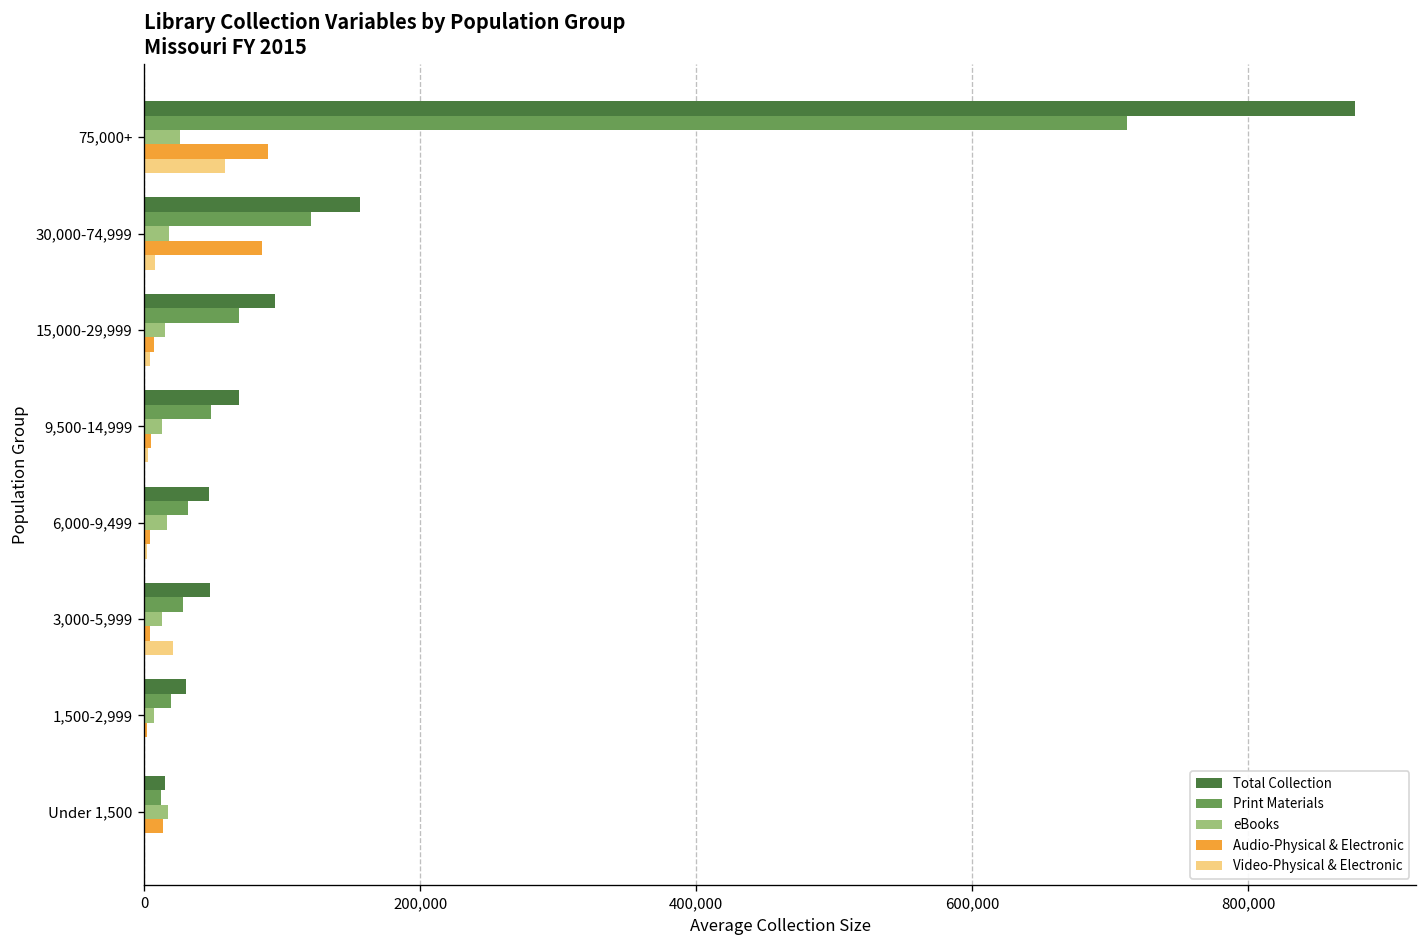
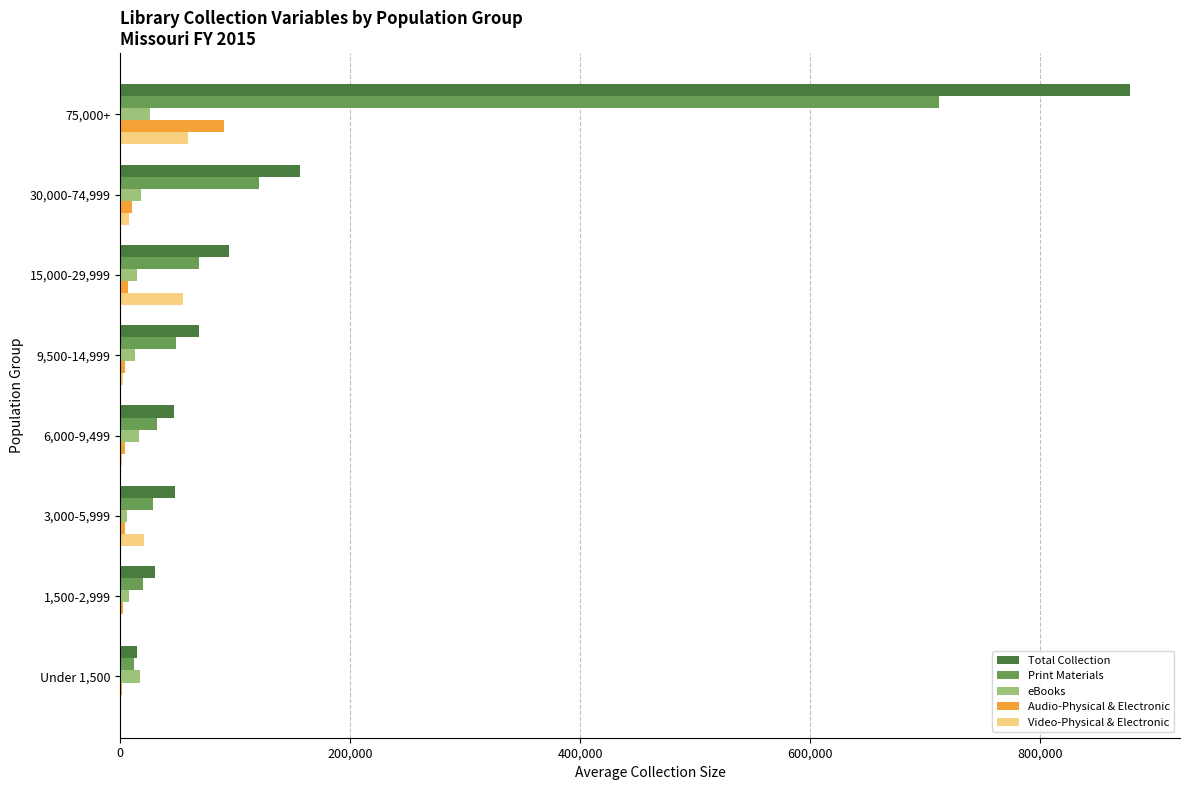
  {
    "eBooks": {
      "75,000+": "26,000",
      "30,000-74,999": "18,000",
      "15,000-29,999": "15,000",
      "9,500-14,999": "13,000",
      "6,000-9,499": "17,000",
-     "3,000-5,999": "13,000",
+     "3,000-5,999": "6,000",
      "1,500-2,999": "7,000",
      "Under 1,500": "18,000"
    },
    "Audio-Physical & Electronic": {
      "75,000+": "90,000",
-     "30,000-74,999": "86,000",
+     "30,000-74,999": "10,000",
      "15,000-29,999": "7,000",
      "9,500-14,999": "5,000",
      "6,000-9,499": "4,000",
      "3,000-5,999": "5,000",
      "1,500-2,999": "2,000",
-     "Under 1,500": "13,000"
+     "Under 1,500": "1,000"
    },
    "Video-Physical & Electronic": {
      "75,000+": "59,000",
      "30,000-74,999": "8,000",
-     "15,000-29,999": "4,000",
+     "15,000-29,999": "55,000",
      "9,500-14,999": "2,000",
      "3,000-5,999": "21,000"
    }
  }
